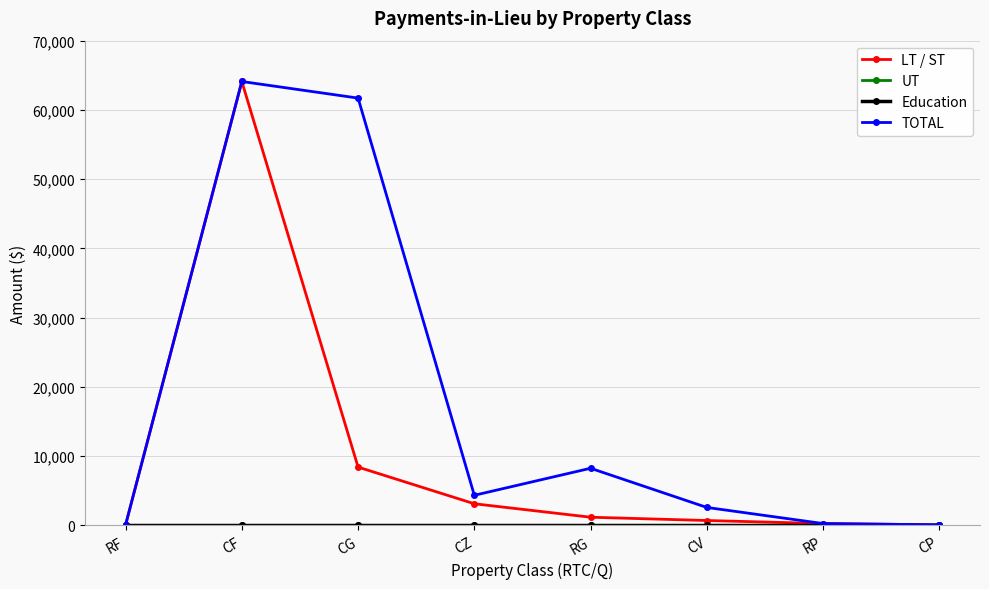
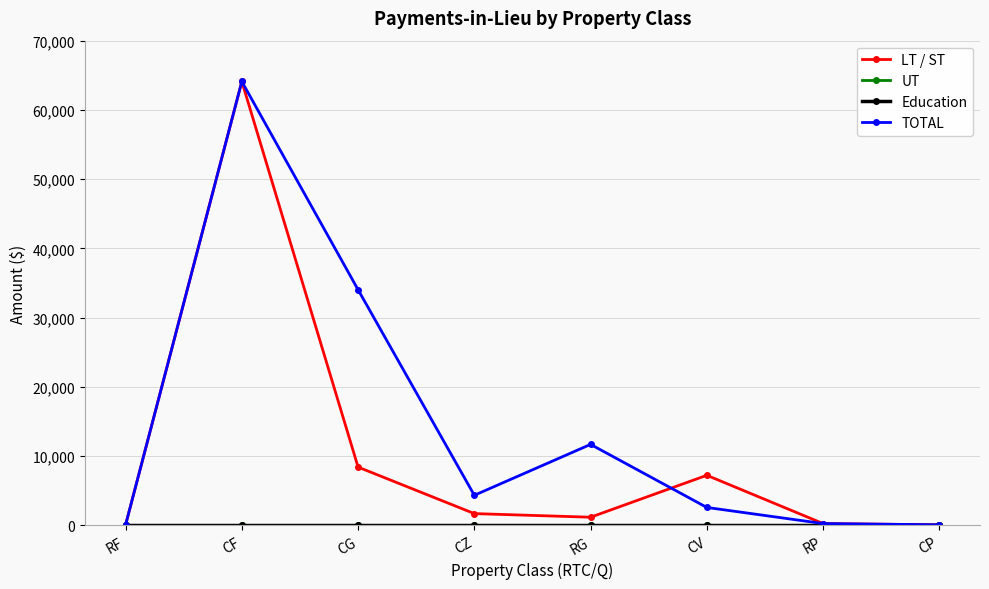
  {
    "LT / ST": {
      "CG": "8,000",
-     "CZ": "3,000",
+     "CZ": "2,000",
      "RG": "1,000",
-     "CV": "1,000"
+     "CV": "7,000"
    },
    "Education": {
      "CF": "0",
      "CG": "0",
      "CZ": "0",
      "RG": "0",
      "CV": "0"
    },
    "TOTAL": {
-     "CG": "62,000",
+     "CG": "34,000",
      "CZ": "4,000",
-     "RG": "8,000",
+     "RG": "12,000",
      "CV": "3,000"
    }
  }
